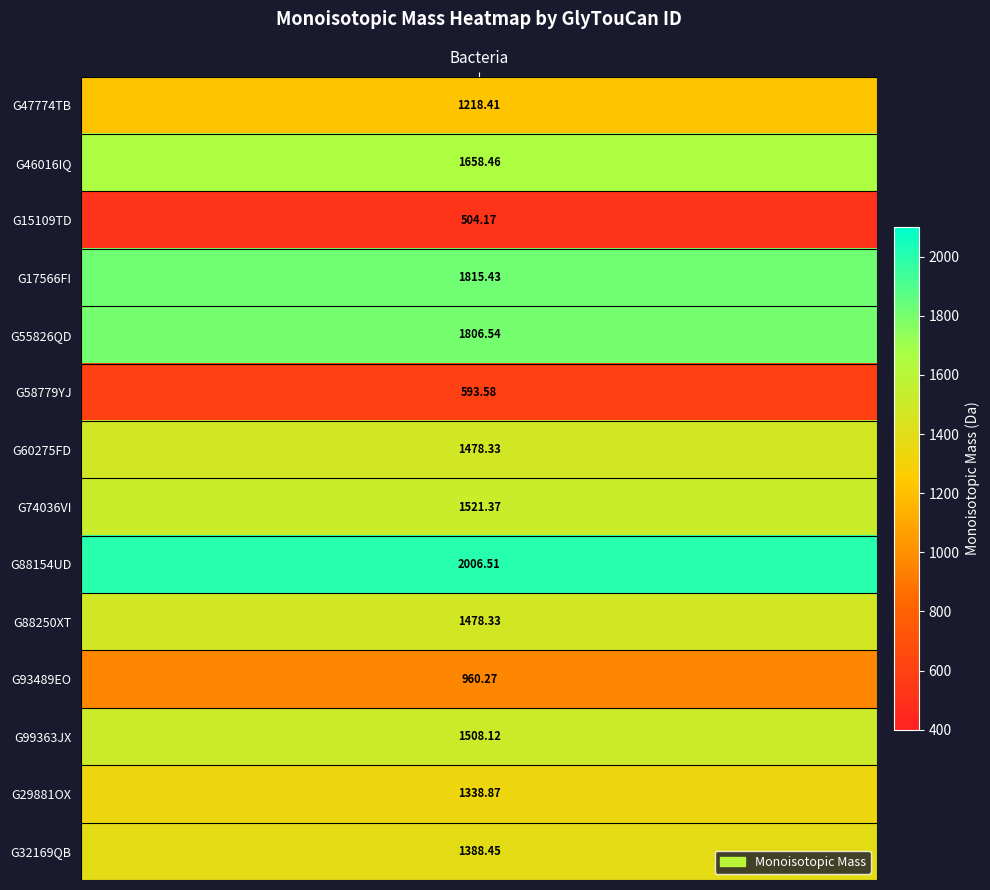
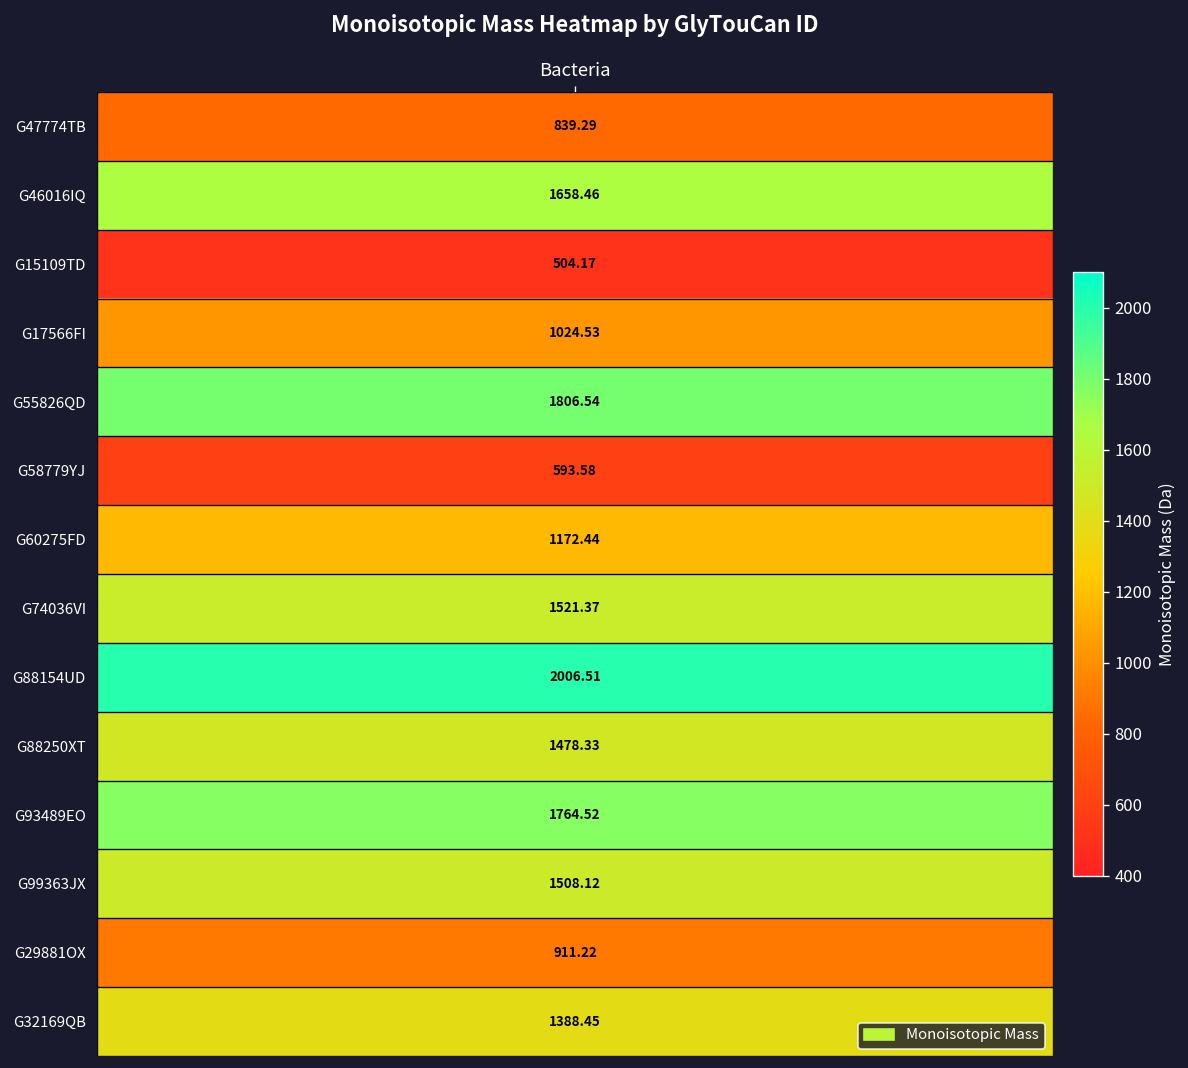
  {
    "G47774TB": {
-     "Bacteria": 1218.41
+     "Bacteria": 839.29
    },
    "G46016IQ": {
      "Bacteria": 1658.46
    },
    "G15109TD": {
      "Bacteria": 504.17
    },
    "G17566FI": {
-     "Bacteria": 1815.43
+     "Bacteria": 1024.53
    },
    "G55826QD": {
      "Bacteria": 1806.54
    },
    "G58779YJ": {
      "Bacteria": 593.58
    },
    "G60275FD": {
-     "Bacteria": 1478.33
+     "Bacteria": 1172.44
    },
    "G74036VI": {
      "Bacteria": 1521.37
    },
    "G88154UD": {
      "Bacteria": 2006.51
    },
    "G88250XT": {
      "Bacteria": 1478.33
    },
    "G93489EO": {
-     "Bacteria": 960.27
+     "Bacteria": 1764.52
    },
    "G99363JX": {
      "Bacteria": 1508.12
    },
    "G29881OX": {
-     "Bacteria": 1338.87
+     "Bacteria": 911.22
    },
    "G32169QB": {
      "Bacteria": 1388.45
    }
  }
